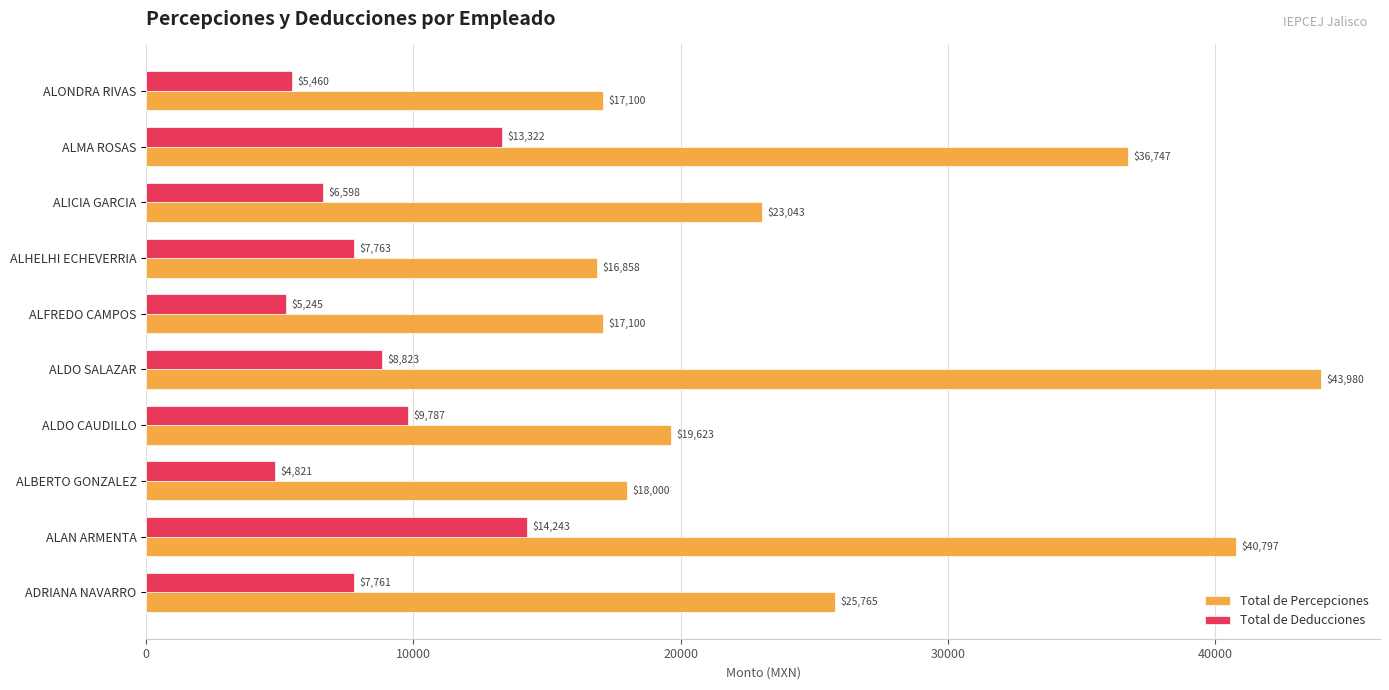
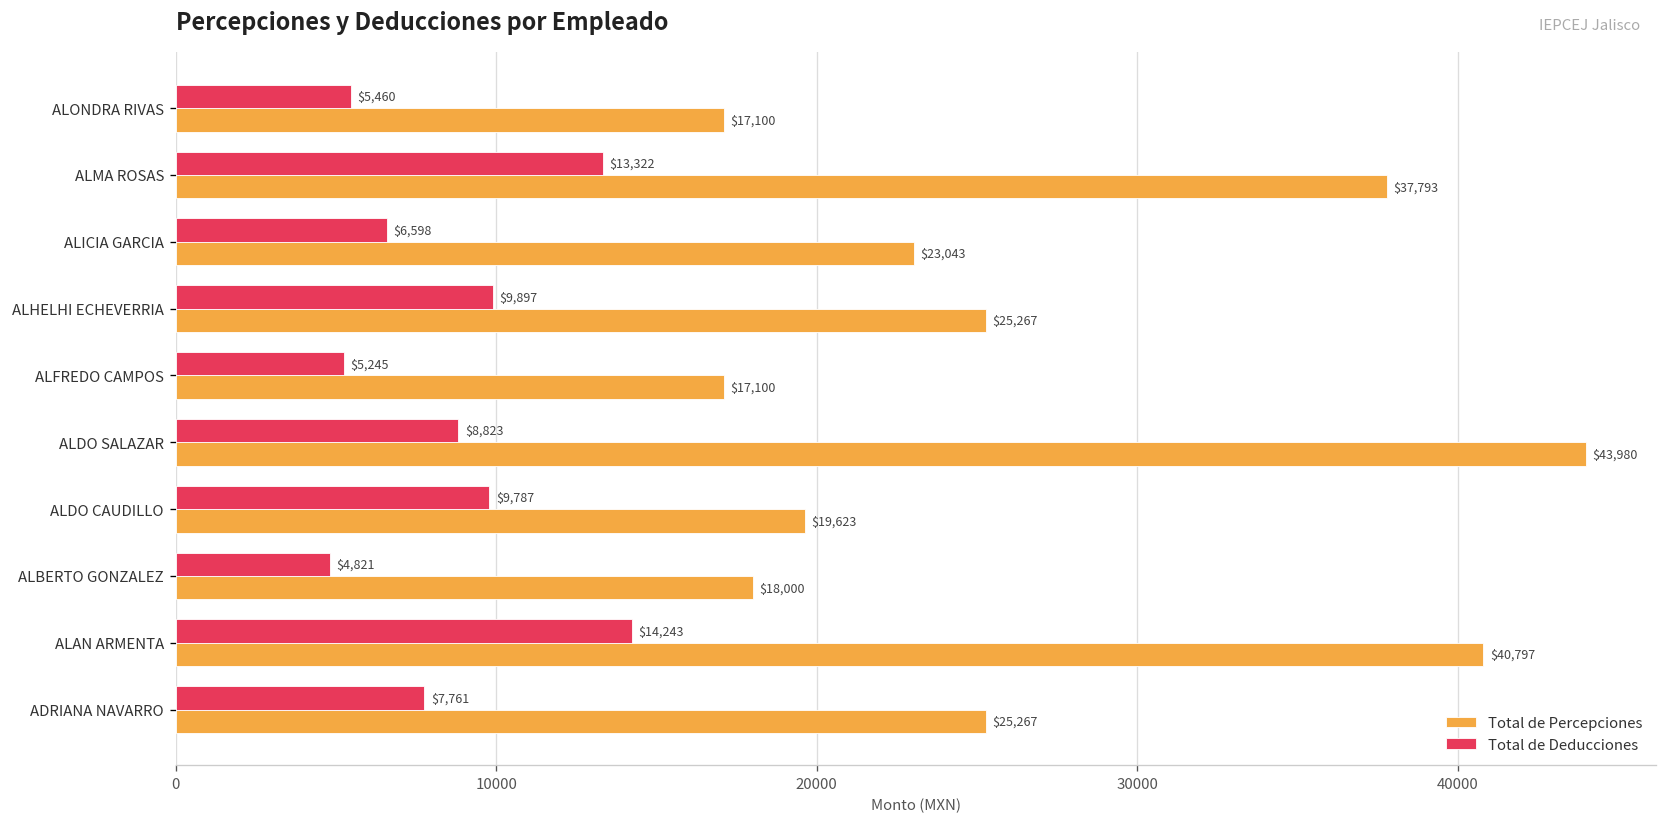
  {
    "Total de Percepciones": {
      "ALONDRA RIVAS": "$17,100",
-     "ALMA ROSAS": "$36,747",
+     "ALMA ROSAS": "$37,793",
      "ALICIA GARCIA": "$23,043",
-     "ALHELHI ECHEVERRIA": "$16,858",
+     "ALHELHI ECHEVERRIA": "$25,267",
      "ALFREDO CAMPOS": "$17,100",
      "ALDO SALAZAR": "$43,980",
      "ALDO CAUDILLO": "$19,623",
      "ALBERTO GONZALEZ": "$18,000",
      "ALAN ARMENTA": "$40,797",
-     "ADRIANA NAVARRO": "$25,765"
+     "ADRIANA NAVARRO": "$25,267"
    },
    "Total de Deducciones": {
      "ALONDRA RIVAS": "$5,460",
      "ALMA ROSAS": "$13,322",
      "ALICIA GARCIA": "$6,598",
-     "ALHELHI ECHEVERRIA": "$7,763",
+     "ALHELHI ECHEVERRIA": "$9,897",
      "ALFREDO CAMPOS": "$5,245",
      "ALDO SALAZAR": "$8,823",
      "ALDO CAUDILLO": "$9,787",
      "ALBERTO GONZALEZ": "$4,821",
      "ALAN ARMENTA": "$14,243",
      "ADRIANA NAVARRO": "$7,761"
    }
  }
